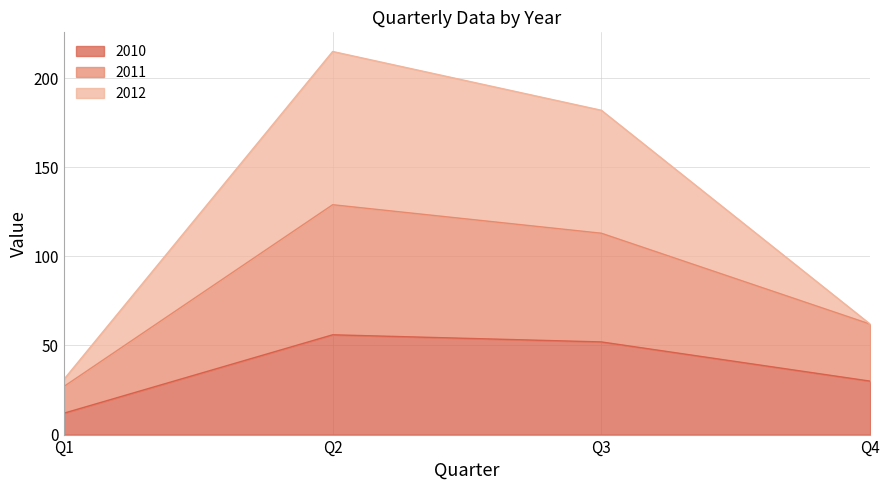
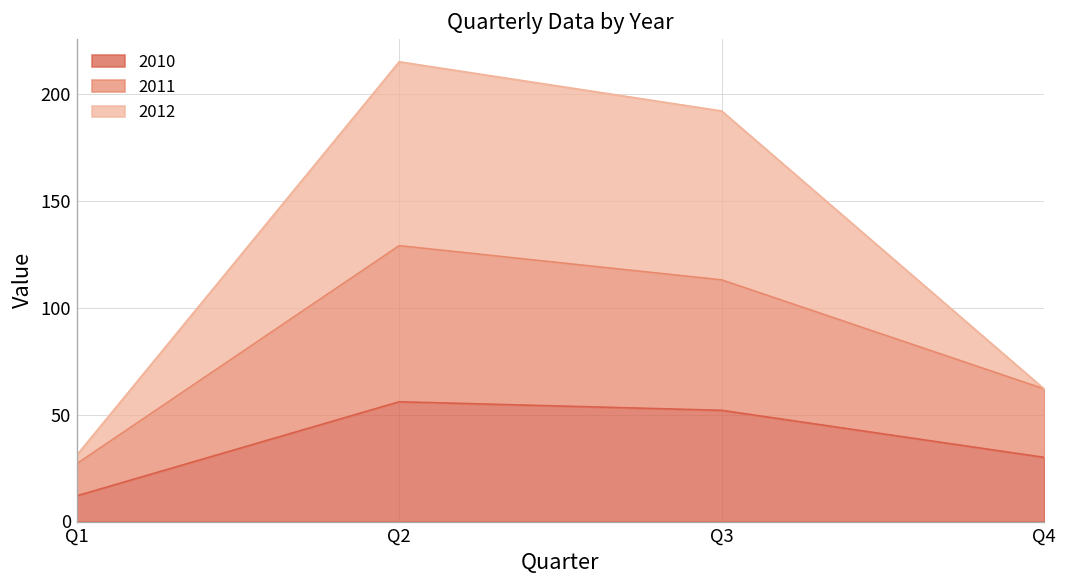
  {
    "2012": {
      "Q1": 4,
      "Q2": 86,
-     "Q3": 69
+     "Q3": 79
    }
  }
